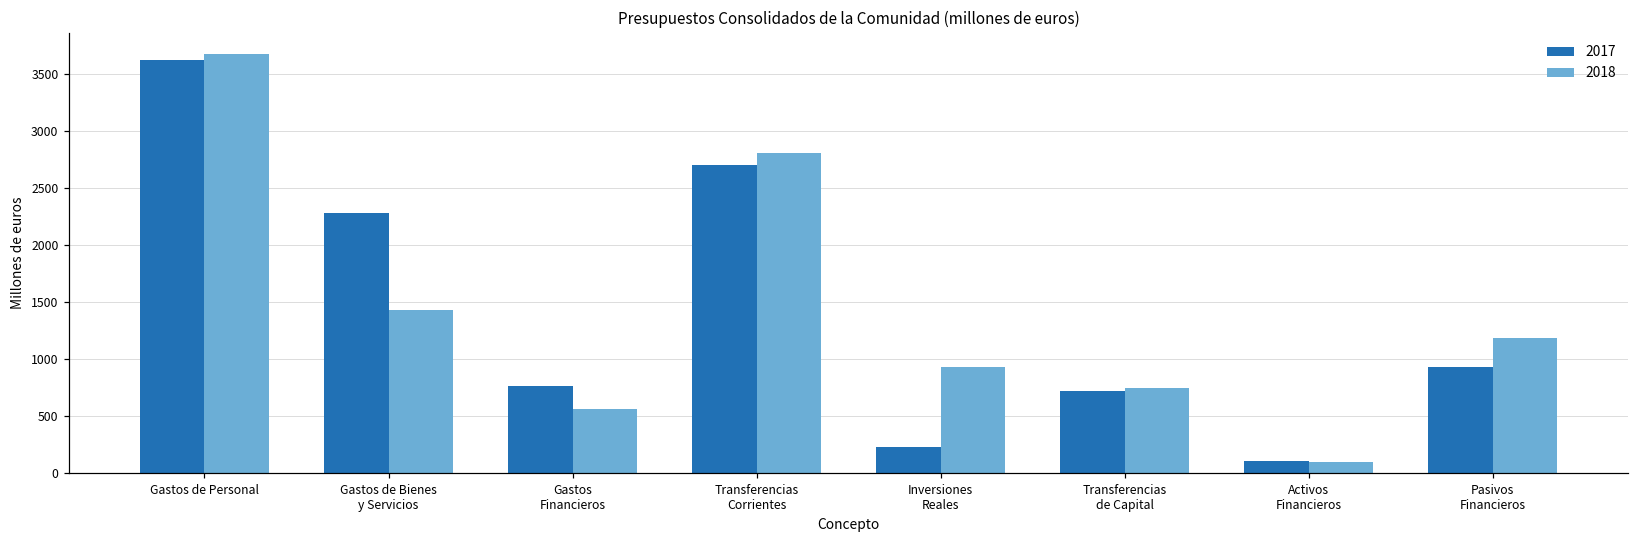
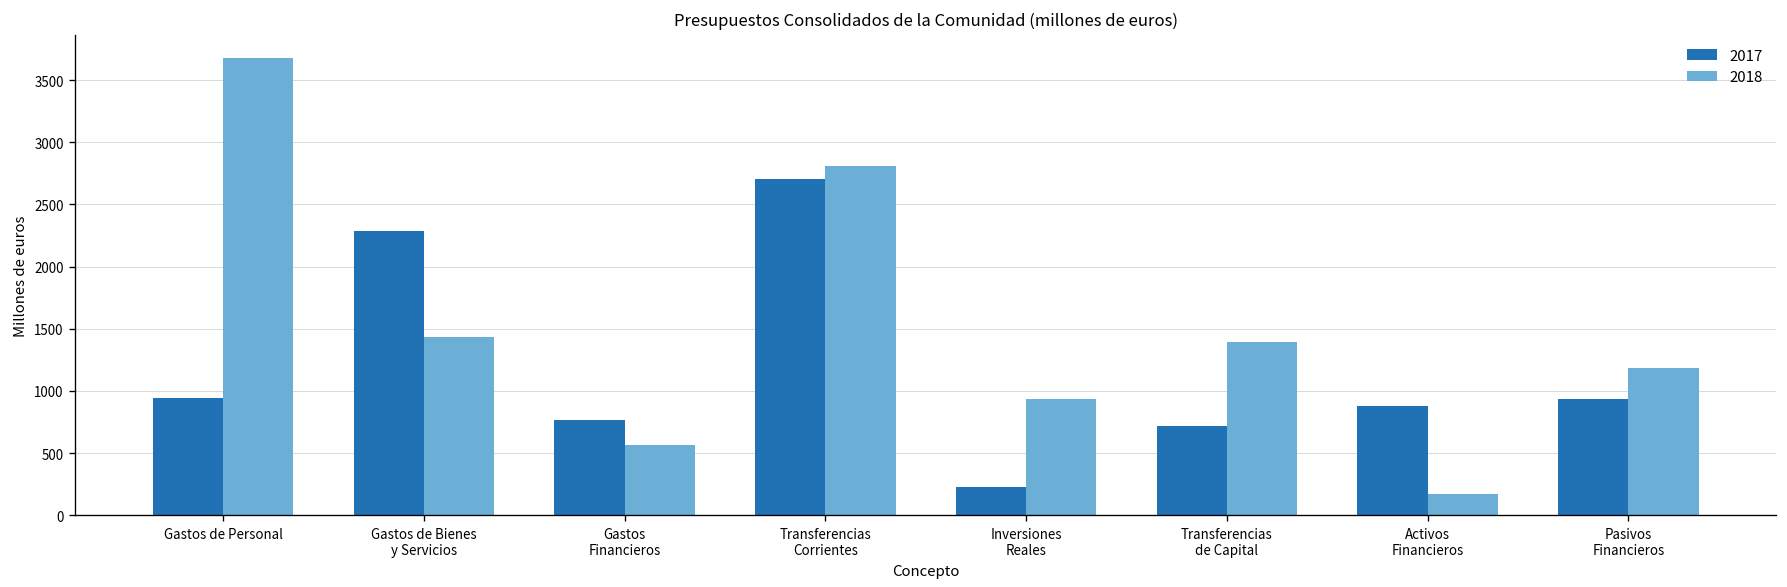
  {
    "2017": {
-     "Gastos de Personal": 3620,
+     "Gastos de Personal": 940,
      "Gastos de Bienes y Servicios": 2290,
      "Gastos Financieros": 770,
      "Transferencias Corrientes": 2710,
      "Inversiones Reales": 230,
      "Transferencias de Capital": 720,
-     "Activos Financieros": 110,
+     "Activos Financieros": 880,
      "Pasivos Financieros": 940
    },
    "2018": {
      "Gastos de Personal": 3680,
      "Gastos de Bienes y Servicios": 1430,
      "Gastos Financieros": 560,
      "Transferencias Corrientes": 2810,
      "Inversiones Reales": 930,
-     "Transferencias de Capital": 750,
-     "Activos Financieros": 90,
+     "Transferencias de Capital": 1390,
+     "Activos Financieros": 170,
      "Pasivos Financieros": 1190
    }
  }
